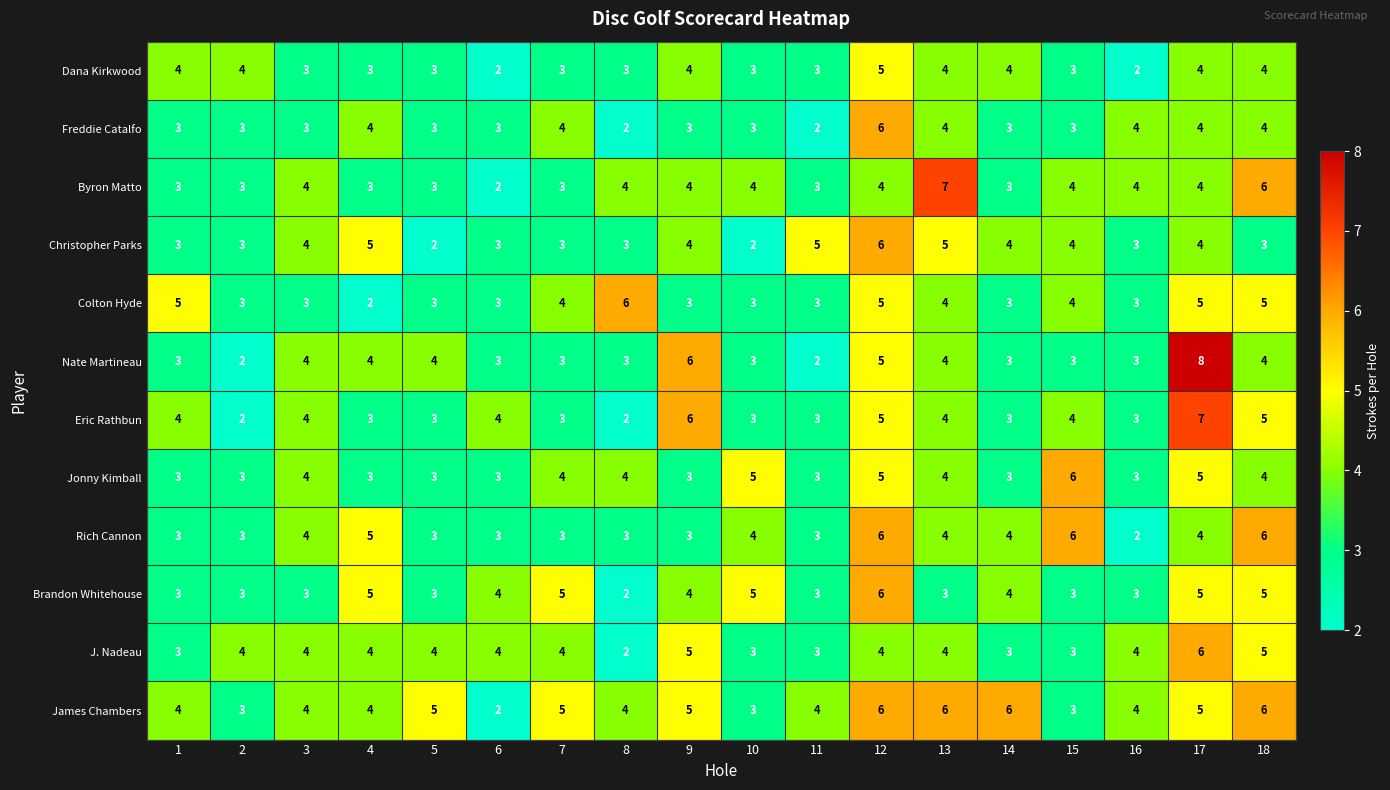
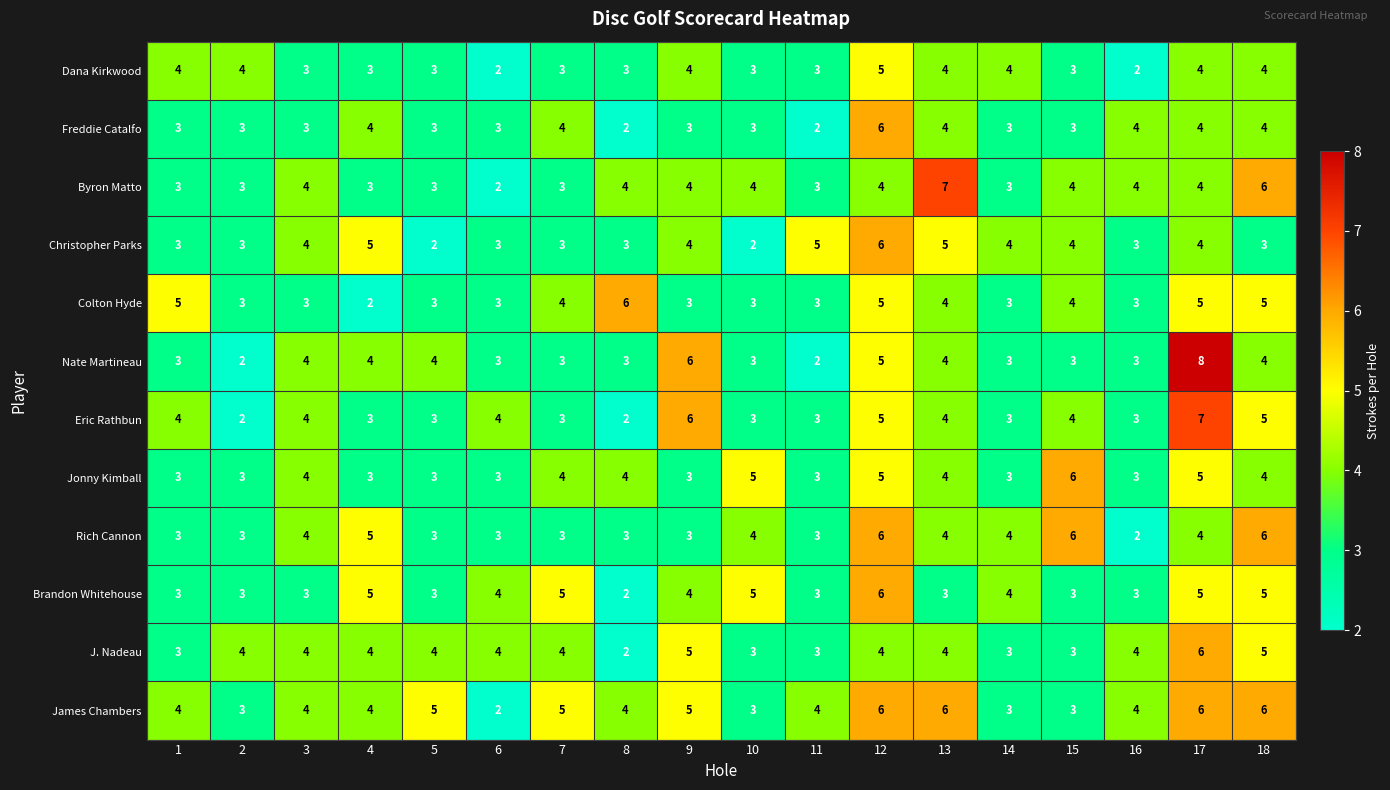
  {
    "James Chambers": {
      "1": 4,
      "2": 3,
      "3": 4,
      "4": 4,
      "5": 5,
      "6": 2,
      "7": 5,
      "8": 4,
      "9": 5,
      "10": 3,
      "11": 4,
      "12": 6,
      "13": 6,
-     "14": 6,
+     "14": 3,
      "15": 3,
      "16": 4,
-     "17": 5,
+     "17": 6,
      "18": 6
    }
  }
